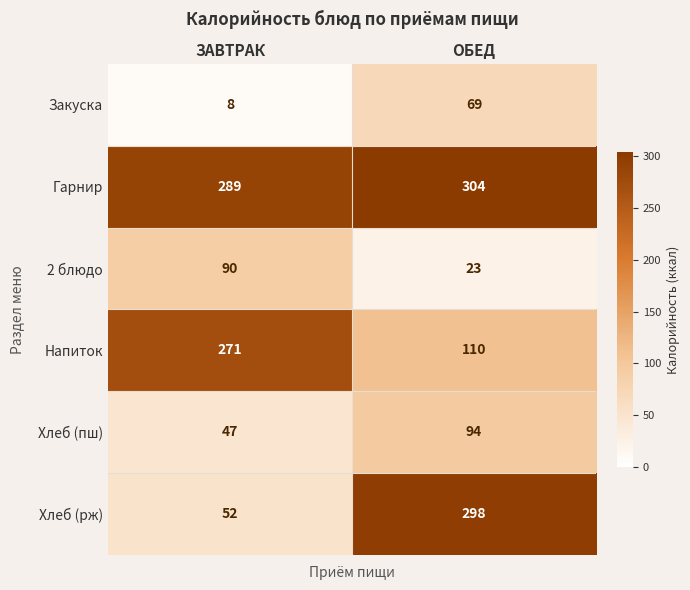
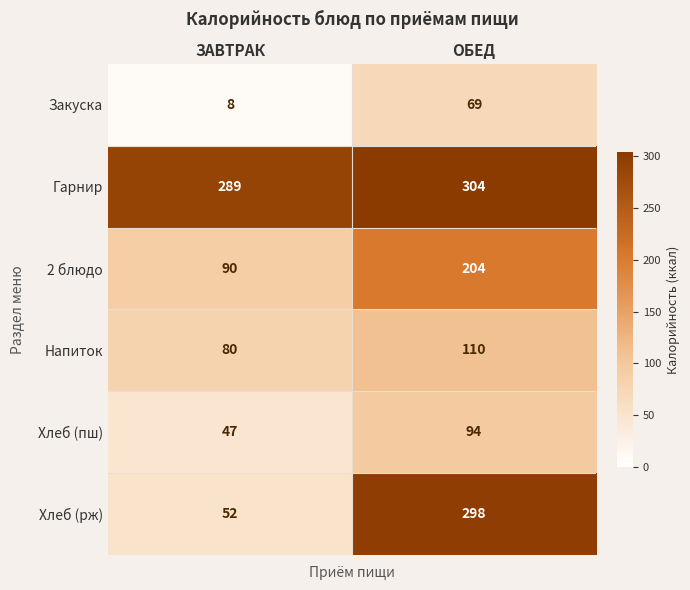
  {
    "Закуска": {
      "ЗАВТРАК": 8,
      "ОБЕД": 69
    },
    "Гарнир": {
      "ЗАВТРАК": 289,
      "ОБЕД": 304
    },
    "2 блюдо": {
      "ЗАВТРАК": 90,
-     "ОБЕД": 23
+     "ОБЕД": 204
    },
    "Напиток": {
-     "ЗАВТРАК": 271,
+     "ЗАВТРАК": 80,
      "ОБЕД": 110
    },
    "Хлеб (пш)": {
      "ЗАВТРАК": 47,
      "ОБЕД": 94
    },
    "Хлеб (рж)": {
      "ЗАВТРАК": 52,
      "ОБЕД": 298
    }
  }
